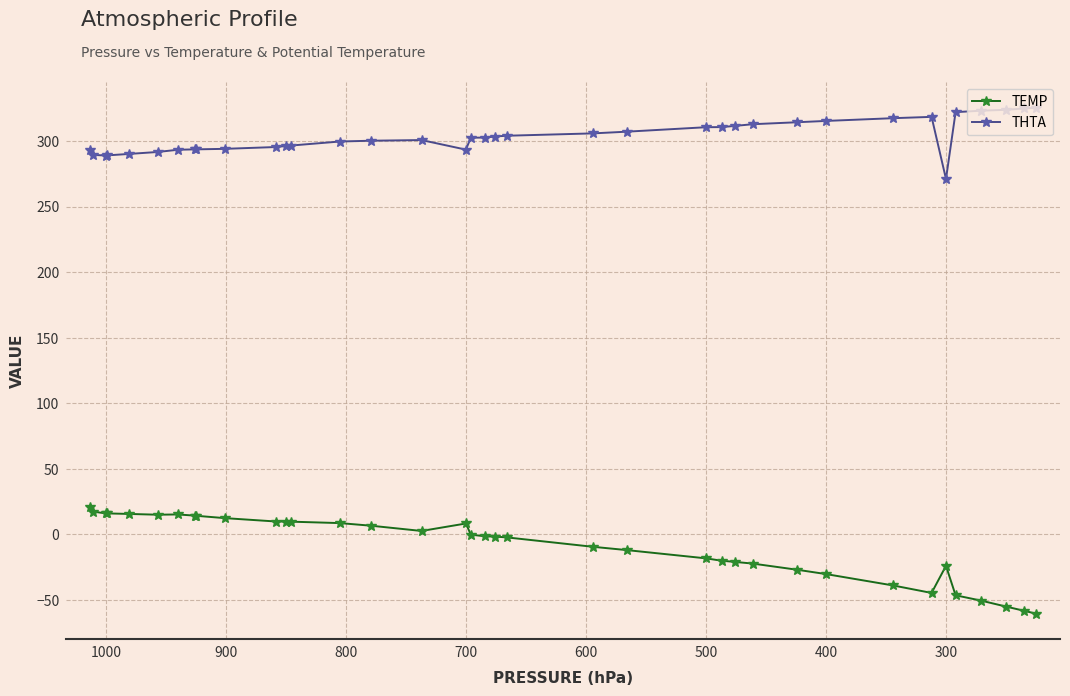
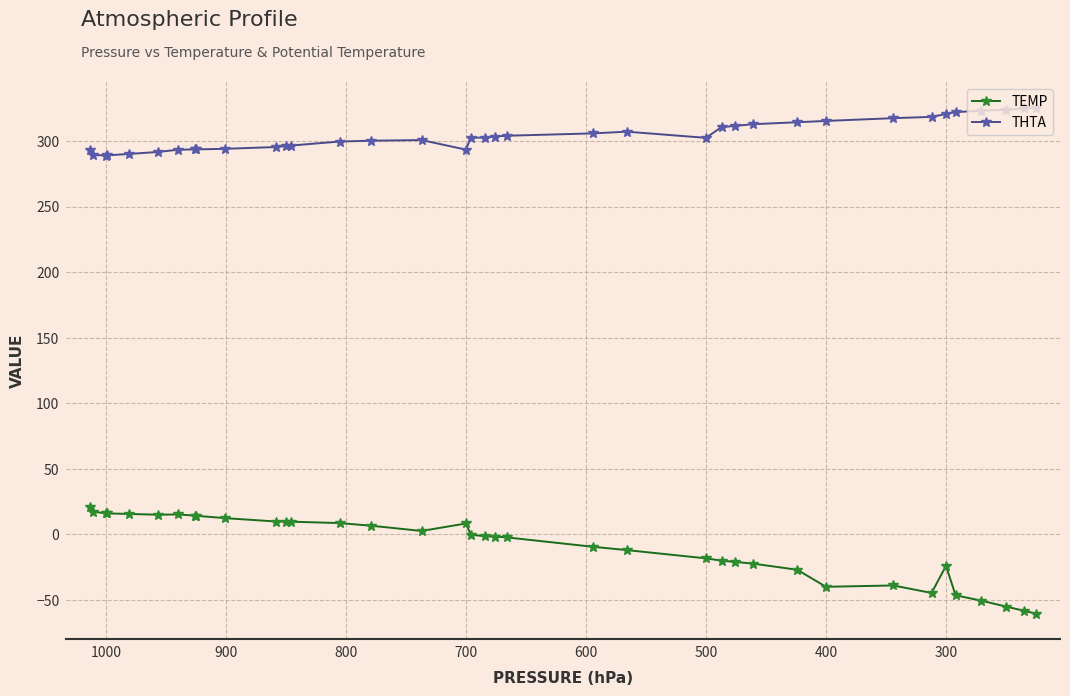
  {
    "TEMP": {
      "1000": 16,
      "700": 8,
      "500": -18,
-     "400": -30,
+     "400": -40,
      "300": -24
    },
    "THTA": {
      "1000": 289,
      "700": 294,
-     "500": 311,
+     "500": 303,
      "400": 316,
-     "300": 271
+     "300": 321
    }
  }
